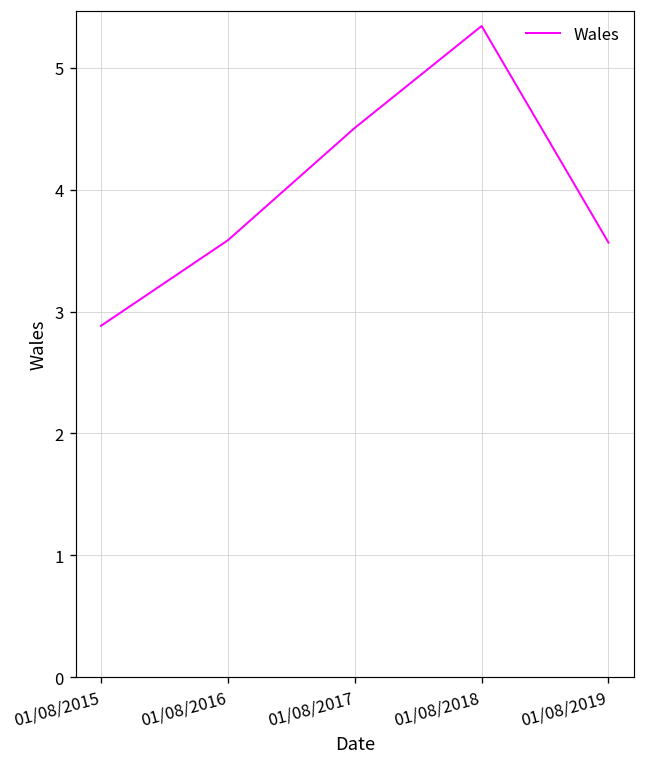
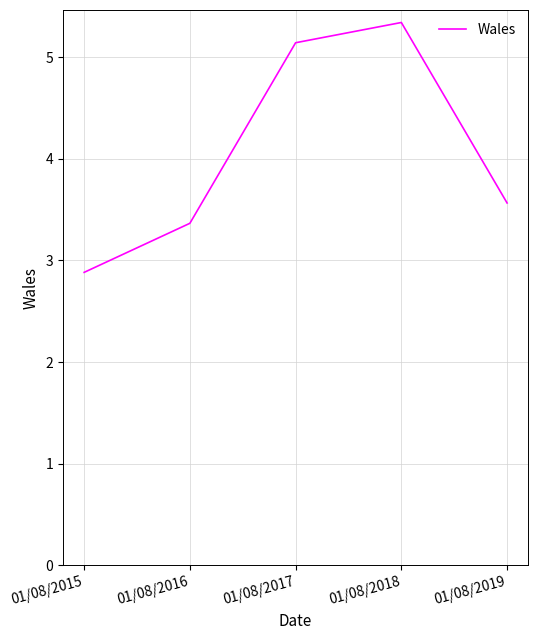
  {
    "01/08/2015": 2.88,
-   "01/08/2016": 3.58,
-   "01/08/2017": 4.51,
+   "01/08/2016": 3.37,
+   "01/08/2017": 5.14,
    "01/08/2018": 5.34,
    "01/08/2019": 3.57
  }
